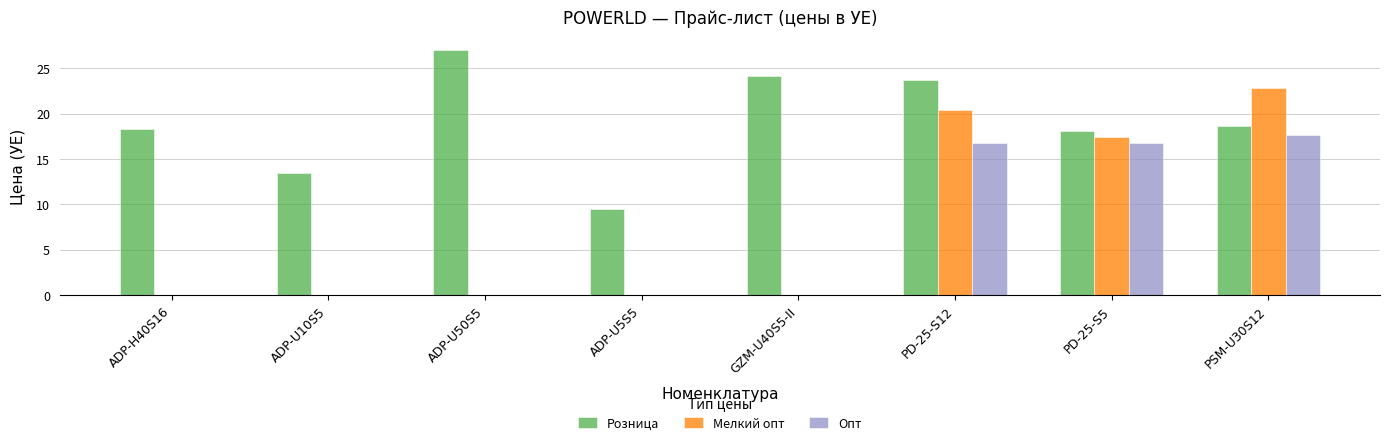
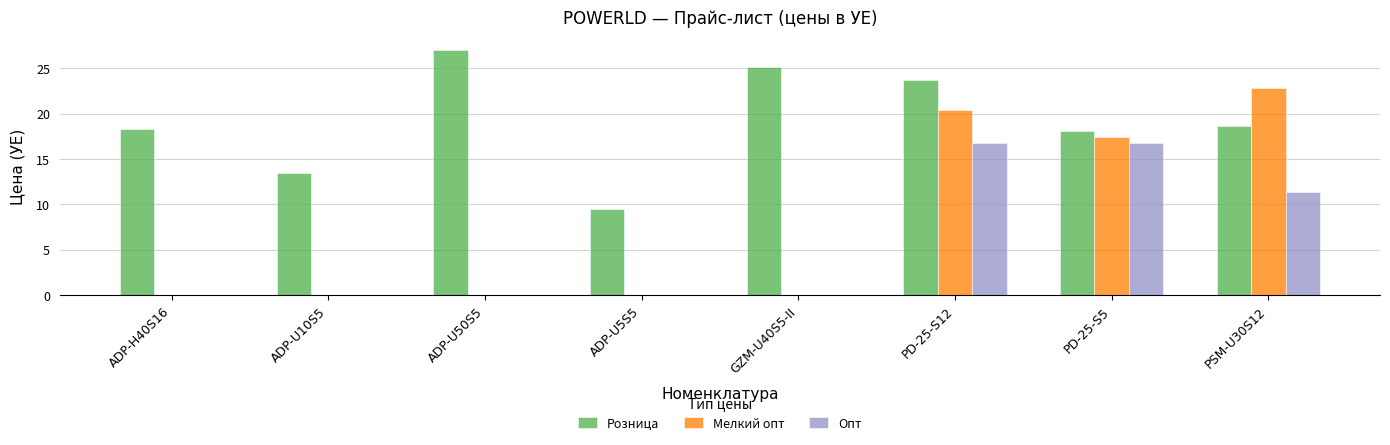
  {
    "Розница": {
      "ADP-H40S16": 18,
      "ADP-U10S5": 13,
      "ADP-U50S5": 27,
      "ADP-U5S5": 10,
-     "GZM-U40S5-II": 24,
+     "GZM-U40S5-II": 25,
      "PD-25-S12": 24,
      "PD-25-S5": 18,
      "PSM-U30S12": 19
    },
    "Мелкий опт": {
      "ADP-H40S16": 0,
      "ADP-U10S5": 0,
      "ADP-U50S5": 0,
      "ADP-U5S5": 0,
      "GZM-U40S5-II": 0,
      "PD-25-S12": 20,
      "PD-25-S5": 17,
      "PSM-U30S12": 23
    },
    "Опт": {
      "ADP-H40S16": 0,
      "ADP-U10S5": 0,
      "ADP-U50S5": 0,
      "ADP-U5S5": 0,
      "GZM-U40S5-II": 0,
      "PD-25-S12": 17,
      "PD-25-S5": 17,
-     "PSM-U30S12": 18
+     "PSM-U30S12": 11
    }
  }
